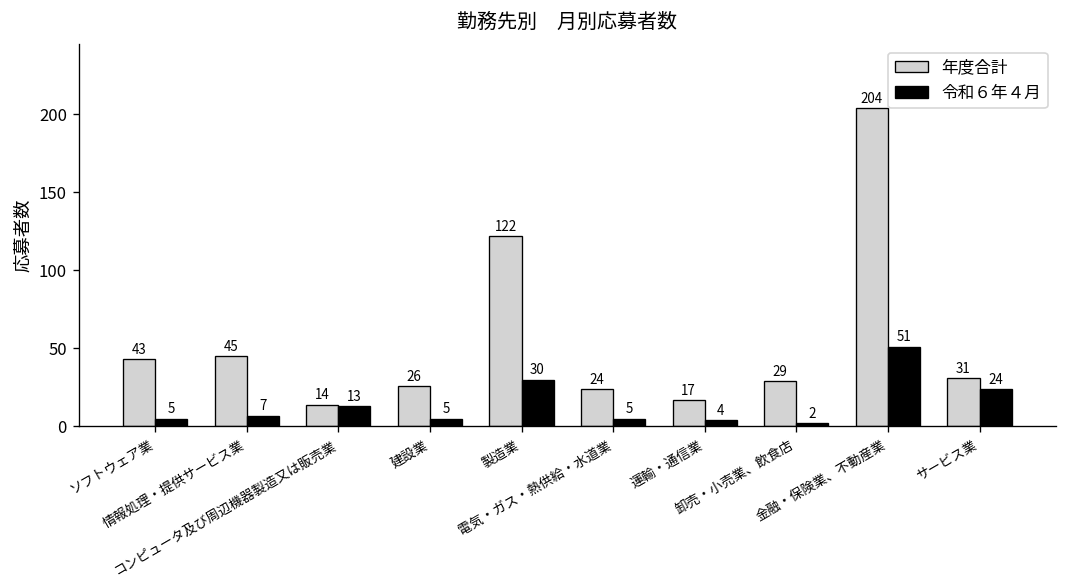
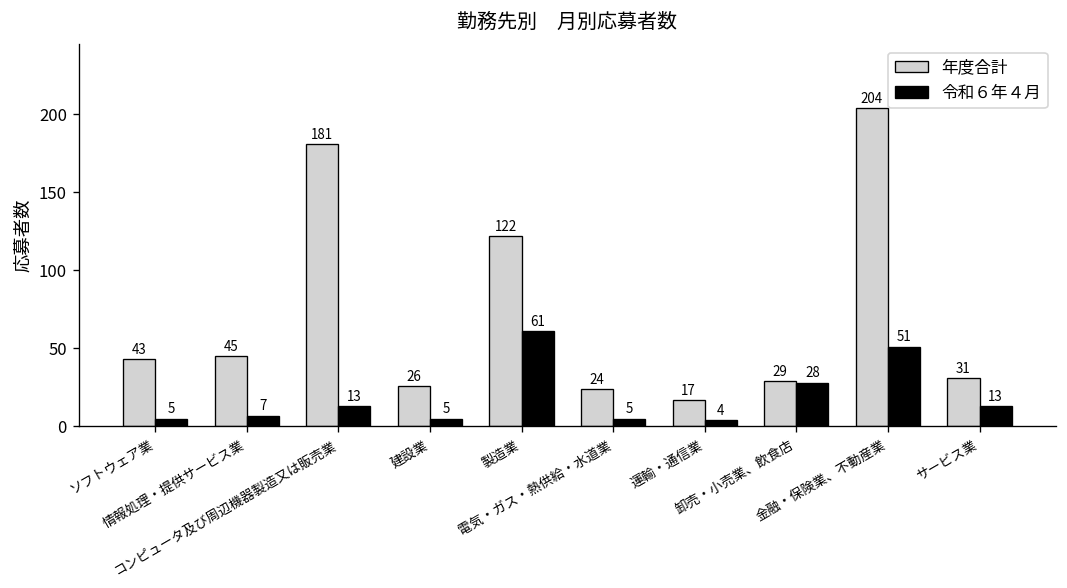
  {
    "年度合計": {
      "ソフトウェア業": 43,
      "情報処理・提供サービス業": 45,
-     "コンピュータ及び周辺機器製造又は販売業": 14,
+     "コンピュータ及び周辺機器製造又は販売業": 181,
      "建設業": 26,
      "製造業": 122,
      "電気・ガス・熱供給・水道業": 24,
      "運輸・通信業": 17,
      "卸売・小売業、飲食店": 29,
      "金融・保険業、不動産業": 204,
      "サービス業": 31
    },
    "令和６年４月": {
      "ソフトウェア業": 5,
      "情報処理・提供サービス業": 7,
      "コンピュータ及び周辺機器製造又は販売業": 13,
      "建設業": 5,
-     "製造業": 30,
+     "製造業": 61,
      "電気・ガス・熱供給・水道業": 5,
      "運輸・通信業": 4,
-     "卸売・小売業、飲食店": 2,
+     "卸売・小売業、飲食店": 28,
      "金融・保険業、不動産業": 51,
-     "サービス業": 24
+     "サービス業": 13
    }
  }
